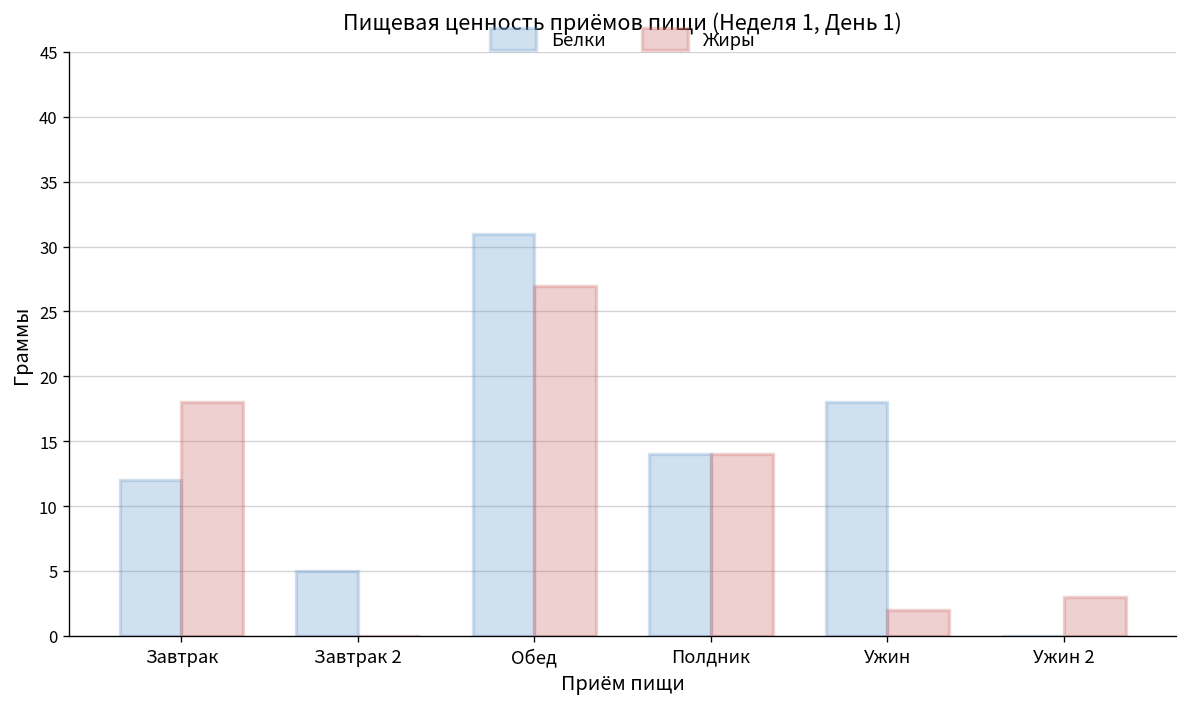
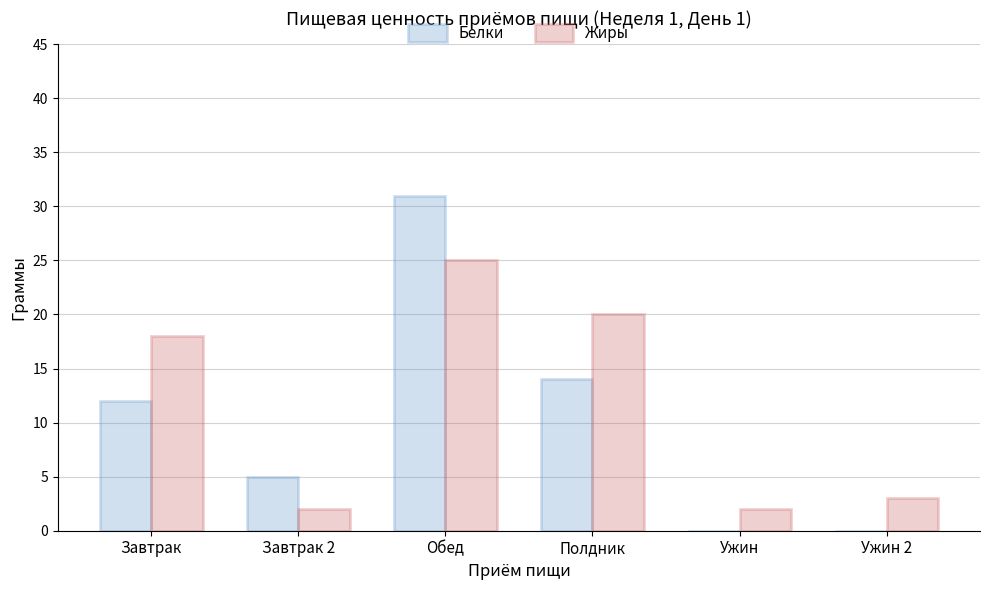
  {
    "Белки": {
      "Завтрак": 12,
      "Завтрак 2": 5,
      "Обед": 31,
      "Полдник": 14,
-     "Ужин": 18,
+     "Ужин": 0,
      "Ужин 2": 0
    },
    "Жиры": {
      "Завтрак": 18,
-     "Завтрак 2": 0,
-     "Обед": 27,
-     "Полдник": 14,
+     "Завтрак 2": 2,
+     "Обед": 25,
+     "Полдник": 20,
      "Ужин": 2,
      "Ужин 2": 3
    }
  }
